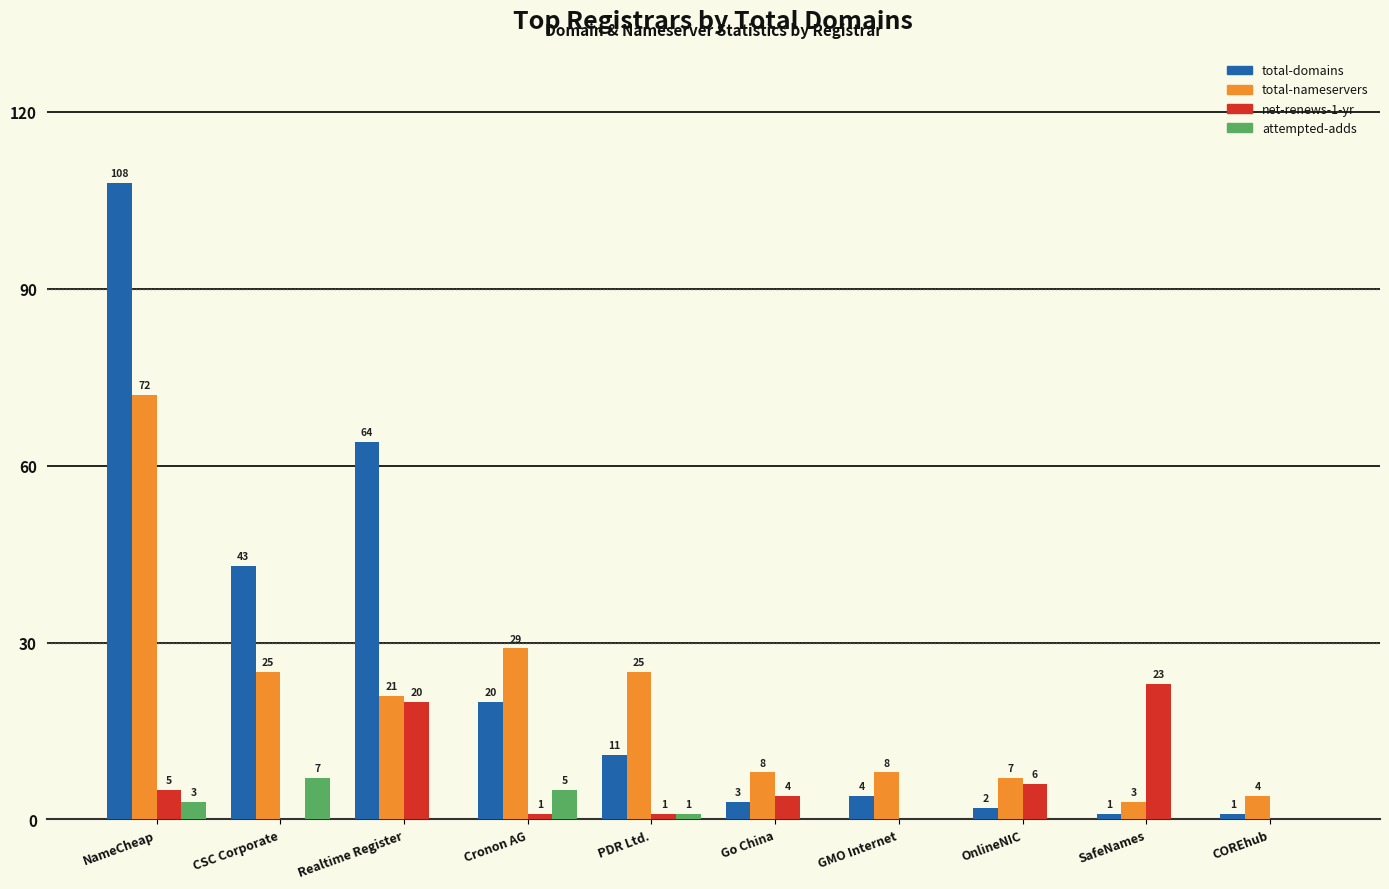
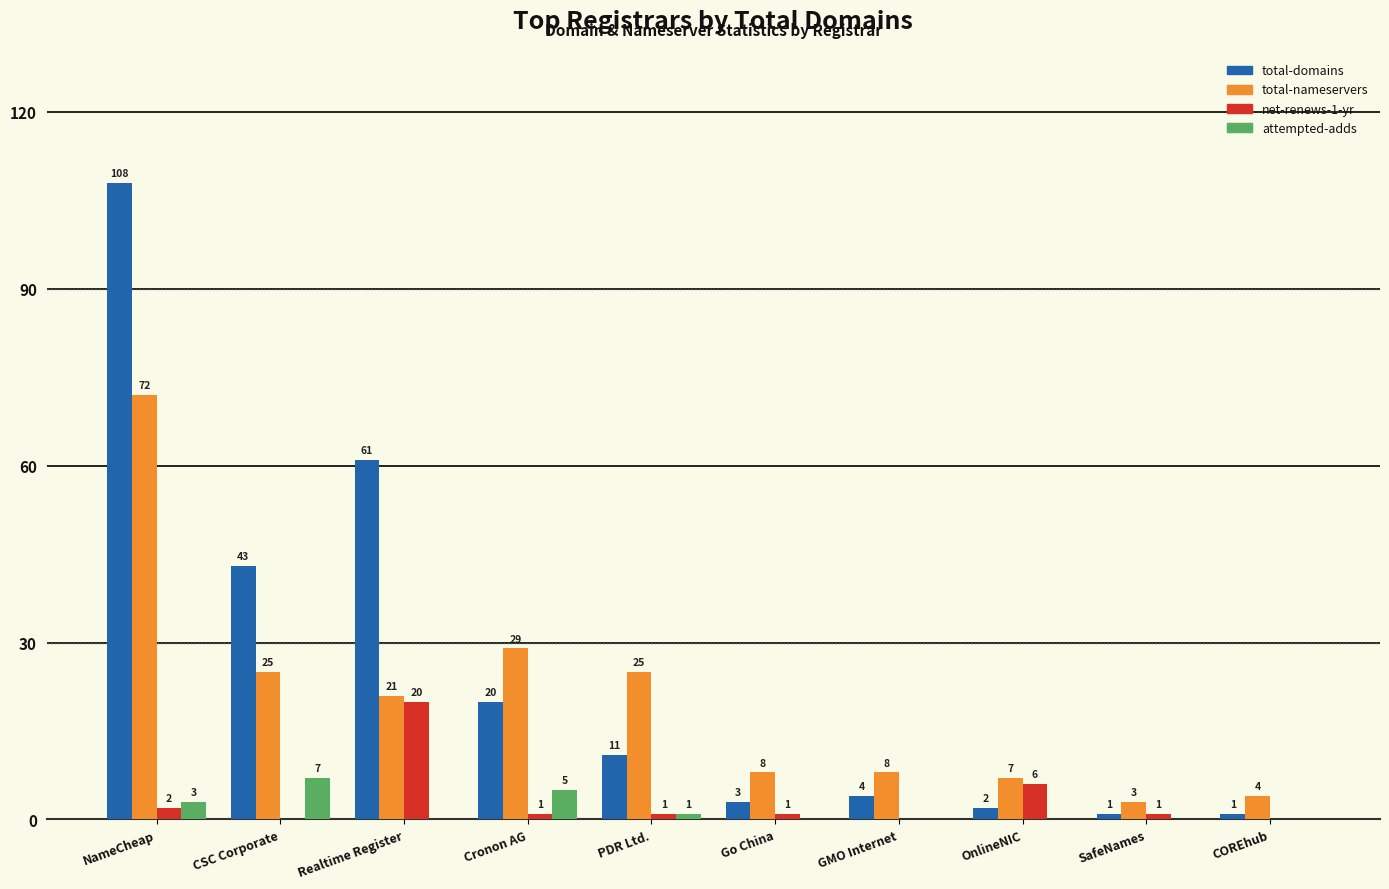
  {
    "total-domains": {
      "NameCheap": 108,
      "CSC Corporate": 43,
-     "Realtime Register": 64,
+     "Realtime Register": 61,
      "Cronon AG": 20,
      "PDR Ltd.": 11,
      "Go China": 3,
      "GMO Internet": 4,
      "OnlineNIC": 2,
      "SafeNames": 1,
      "COREhub": 1
    },
    "total-nameservers": {
      "NameCheap": 72,
      "CSC Corporate": 25,
      "Realtime Register": 21,
      "Cronon AG": 29,
      "PDR Ltd.": 25,
      "Go China": 8,
      "GMO Internet": 8,
      "OnlineNIC": 7,
      "SafeNames": 3,
      "COREhub": 4
    },
    "net-renews-1-yr": {
-     "NameCheap": 5,
+     "NameCheap": 2,
      "Realtime Register": 20,
      "Cronon AG": 1,
      "PDR Ltd.": 1,
-     "Go China": 4,
+     "Go China": 1,
      "OnlineNIC": 6,
-     "SafeNames": 23
+     "SafeNames": 1
    },
    "attempted-adds": {
      "NameCheap": 3,
      "CSC Corporate": 7,
      "Cronon AG": 5,
      "PDR Ltd.": 1
    }
  }
